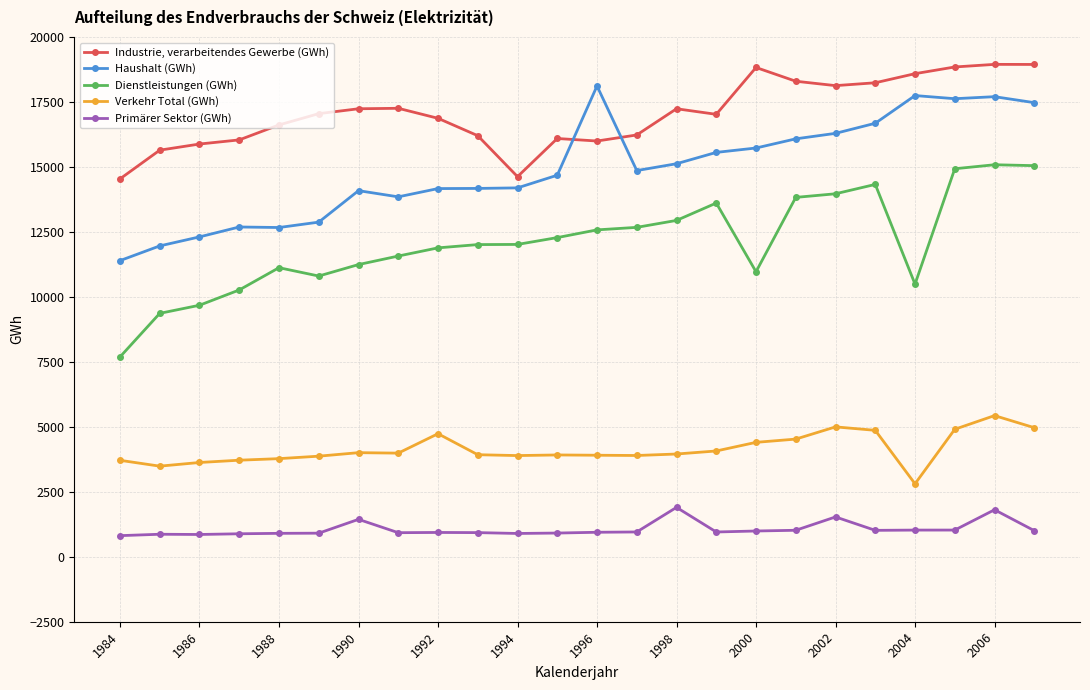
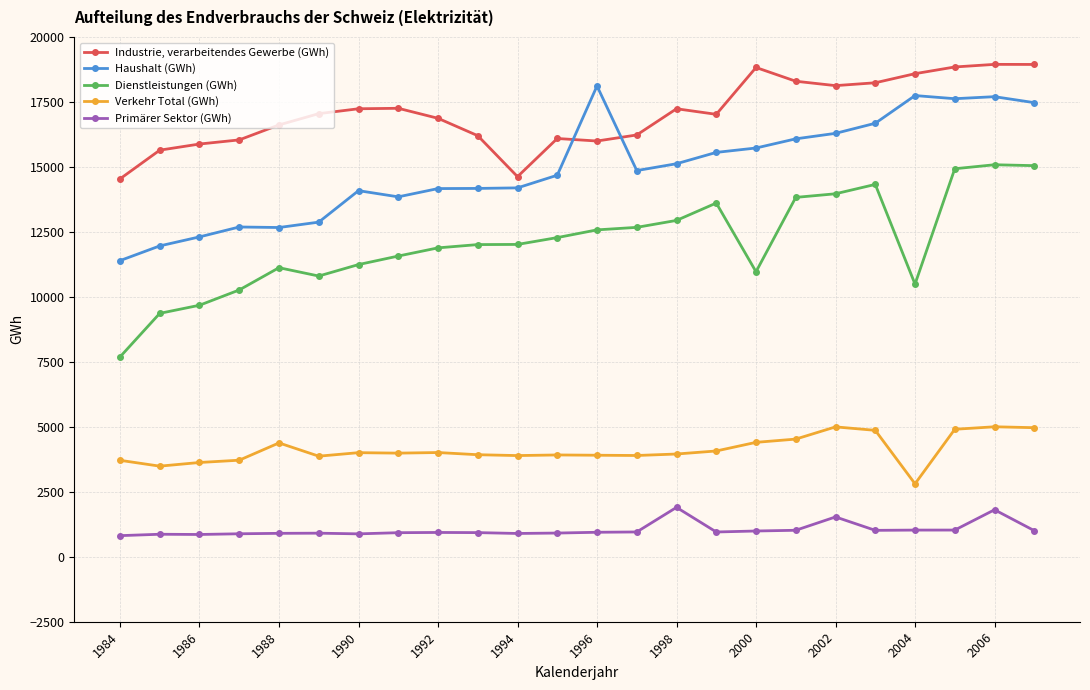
  {
    "Industrie, verarbeitendes Gewerbe (GWh)": {
      "1984": 14500,
      "1986": 15900,
      "1990": 17200,
      "1992": 16900,
      "1994": 14600,
      "1996": 16000,
      "1998": 17200,
      "2000": 18800,
      "2002": 18100,
      "2004": 18600,
      "2006": 18900
    },
    "Haushalt (GWh)": {
      "1984": 11400,
      "1986": 12300,
      "1988": 12700,
      "1990": 14100,
      "1992": 14200,
      "1994": 14200,
      "1996": 18100,
      "1998": 15100,
      "2000": 15700,
      "2002": 16300,
      "2004": 17700,
      "2006": 17700
    },
    "Dienstleistungen (GWh)": {
      "1984": 7700,
      "1986": 9700,
      "1988": 11100,
      "1990": 11200,
      "1992": 11900,
      "1994": 12000,
      "1996": 12600,
      "1998": 12900,
      "2000": 11000,
      "2002": 14000,
      "2004": 10500,
      "2006": 15100
    },
    "Verkehr Total (GWh)": {
      "1984": 3700,
      "1986": 3600,
-     "1988": 3800,
+     "1988": 4400,
      "1990": 4000,
-     "1992": 4700,
+     "1992": 4000,
      "1994": 3900,
      "1996": 3900,
      "1998": 4000,
      "2000": 4400,
      "2002": 5000,
      "2004": 2800,
-     "2006": 5400
+     "2006": 5000
    },
    "Primärer Sektor (GWh)": {
      "1984": 800,
      "1986": 900,
      "1988": 900,
-     "1990": 1400,
+     "1990": 900,
      "1992": 900,
      "1994": 900,
      "1996": 900,
      "1998": 1900,
      "2000": 1000,
      "2002": 1500,
      "2004": 1000,
      "2006": 1800
    }
  }
